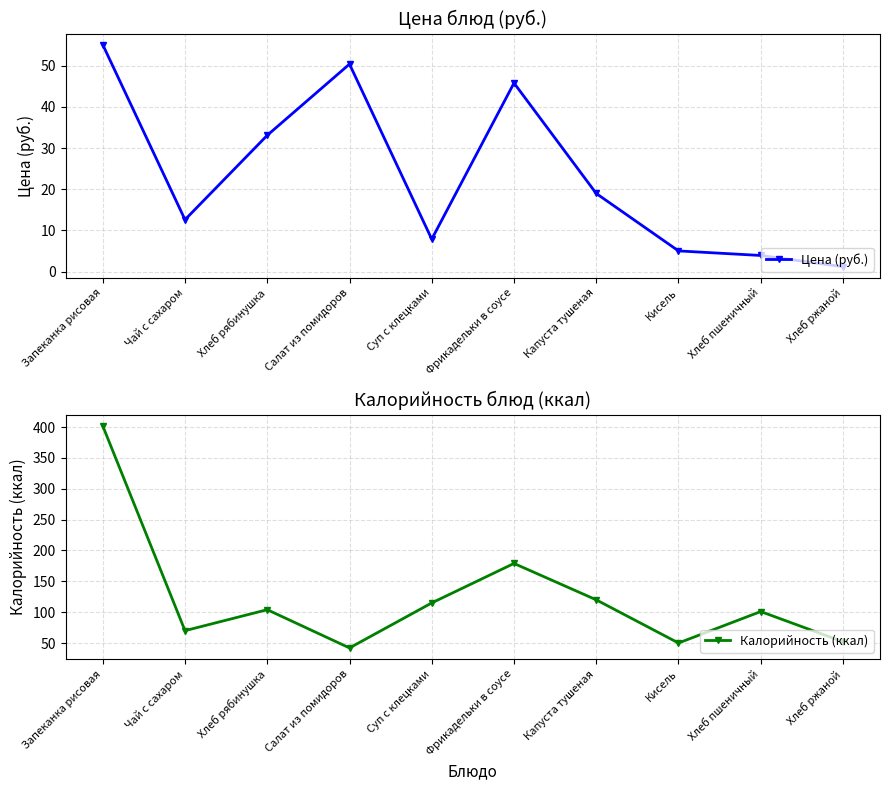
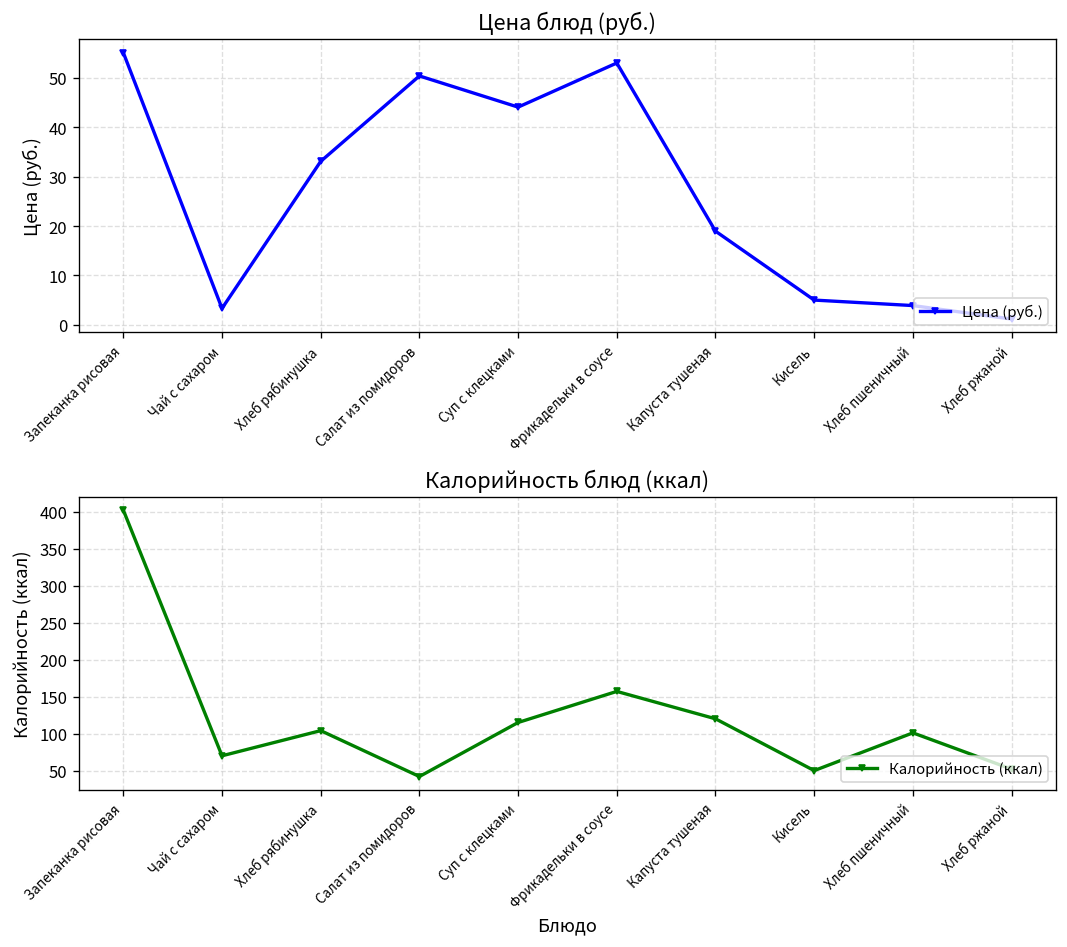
  {
    "Цена блюд (руб.)": {
      "Запеканка рисовая": 55,
-     "Чай с сахаром": 13,
+     "Чай с сахаром": 3,
      "Хлеб рябинушка": 33,
      "Салат из помидоров": 50,
-     "Суп с клецками": 8,
-     "Фрикадельки в соусе": 46,
+     "Суп с клецками": 44,
+     "Фрикадельки в соусе": 53,
      "Капуста тушеная": 19,
      "Кисель": 5,
      "Хлеб пшеничный": 4
    },
    "Калорийность блюд (ккал)": {
      "Запеканка рисовая": 400,
      "Чай с сахаром": 70,
      "Хлеб рябинушка": 100,
      "Салат из помидоров": 40,
      "Суп с клецками": 120,
-     "Фрикадельки в соусе": 180,
+     "Фрикадельки в соусе": 160,
      "Капуста тушеная": 120,
      "Кисель": 50,
      "Хлеб пшеничный": 100
    }
  }
